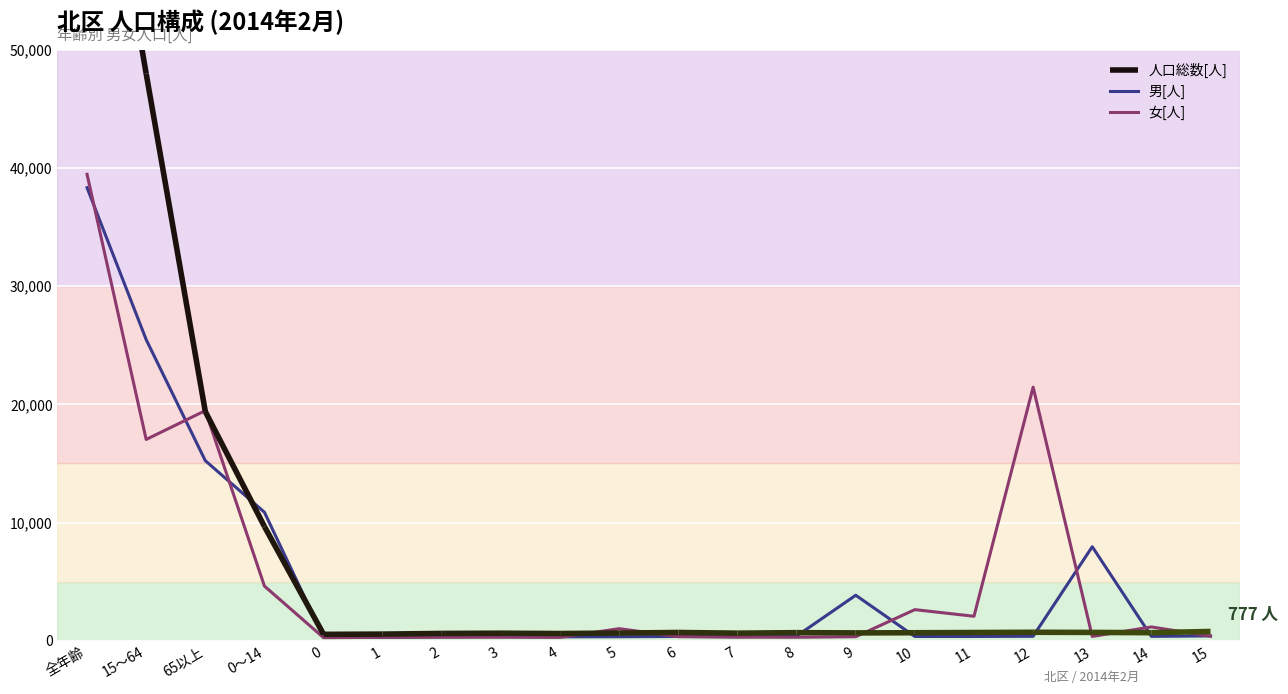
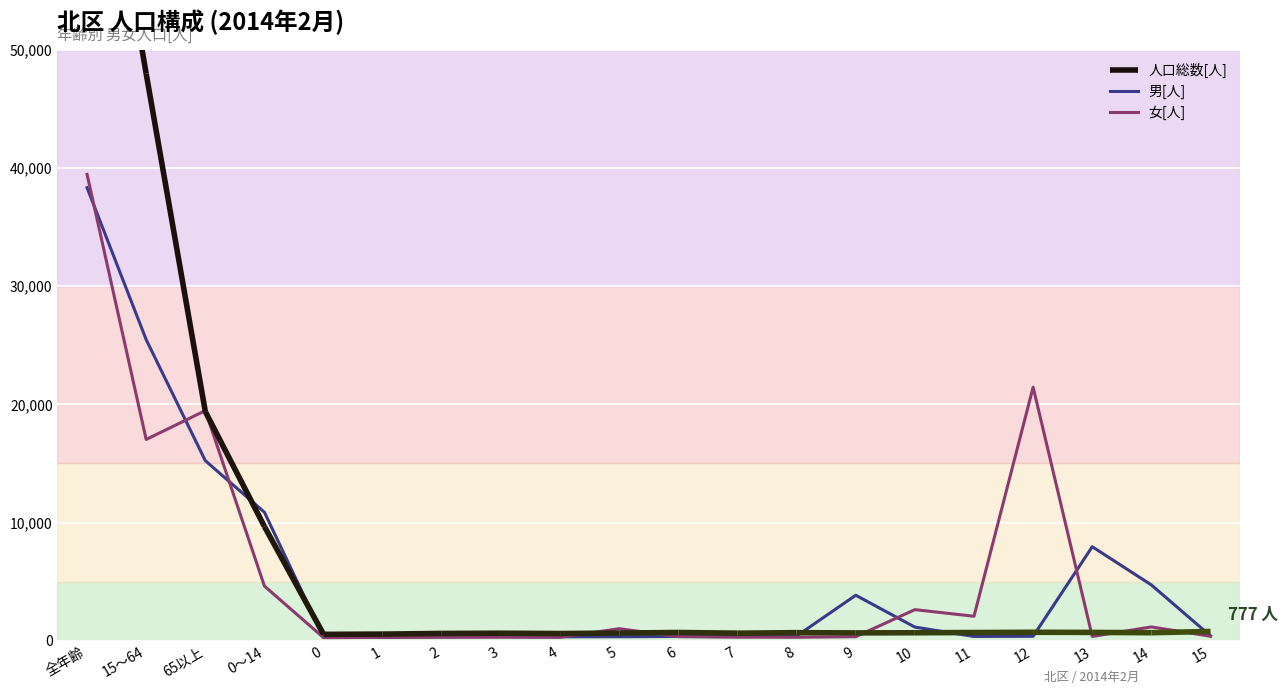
  {
    "男[人]": {
      "全年齢": "38,300",
      "15～64": "25,500",
      "65以上": "15,200",
      "0～14": "10,900",
      "5": "300",
      "9": "3,800",
-     "10": "400",
+     "10": "1,100",
      "11": "400",
      "12": "400",
      "13": "8,000",
-     "14": "400"
+     "14": "4,700"
    },
    "女[人]": {
      "全年齢": "39,500",
      "15～64": "17,000",
      "65以上": "19,500",
      "0～14": "4,600",
      "5": "1,000",
      "9": "300",
      "10": "2,600",
      "11": "2,100",
      "12": "21,500",
      "13": "400",
      "14": "1,200"
    }
  }
